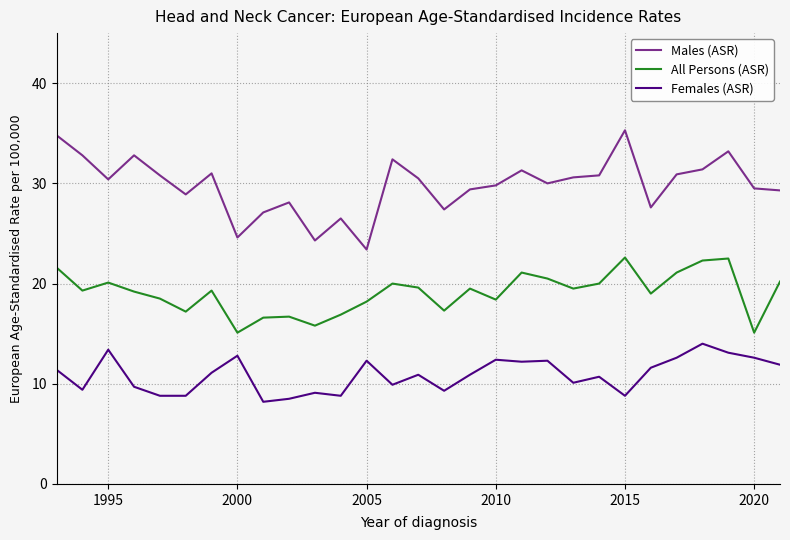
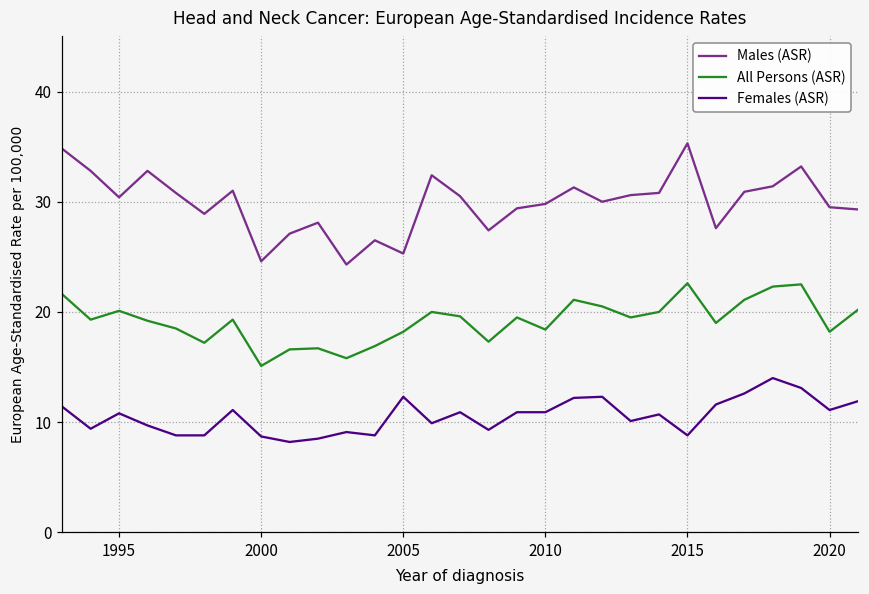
  {
    "Males (ASR)": {
      "1995": 30.4,
      "2000": 24.6,
-     "2005": 23.4,
+     "2005": 25.3,
      "2010": 29.8,
      "2015": 35.3,
      "2020": 29.5
    },
    "All Persons (ASR)": {
      "1995": 20.1,
      "2000": 15.1,
      "2005": 18.2,
      "2010": 18.4,
      "2015": 22.6,
-     "2020": 15.1
+     "2020": 18.2
    },
    "Females (ASR)": {
-     "1995": 13.4,
-     "2000": 12.8,
+     "1995": 10.8,
+     "2000": 8.7,
      "2005": 12.3,
-     "2010": 12.4,
+     "2010": 10.9,
      "2015": 8.8,
-     "2020": 12.6
+     "2020": 11.1
    }
  }
